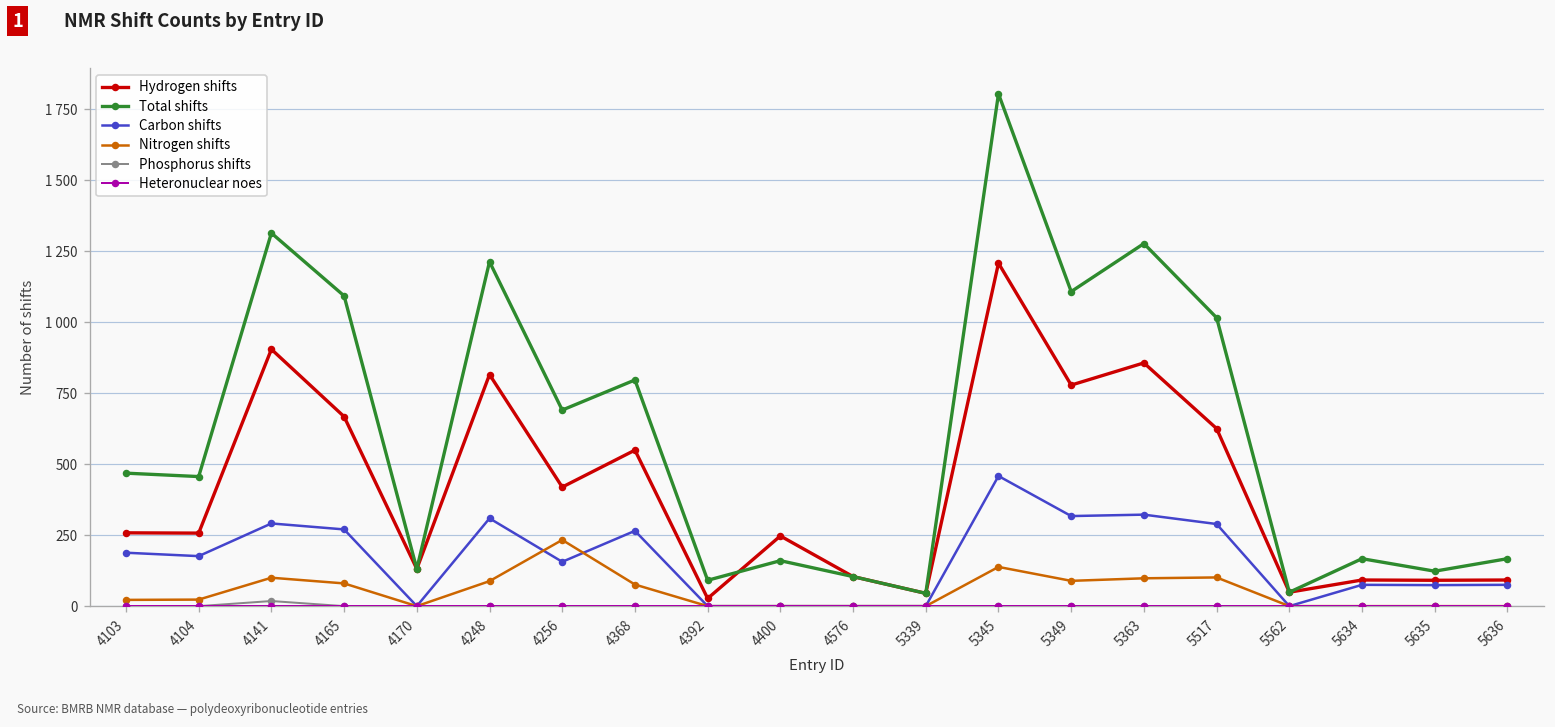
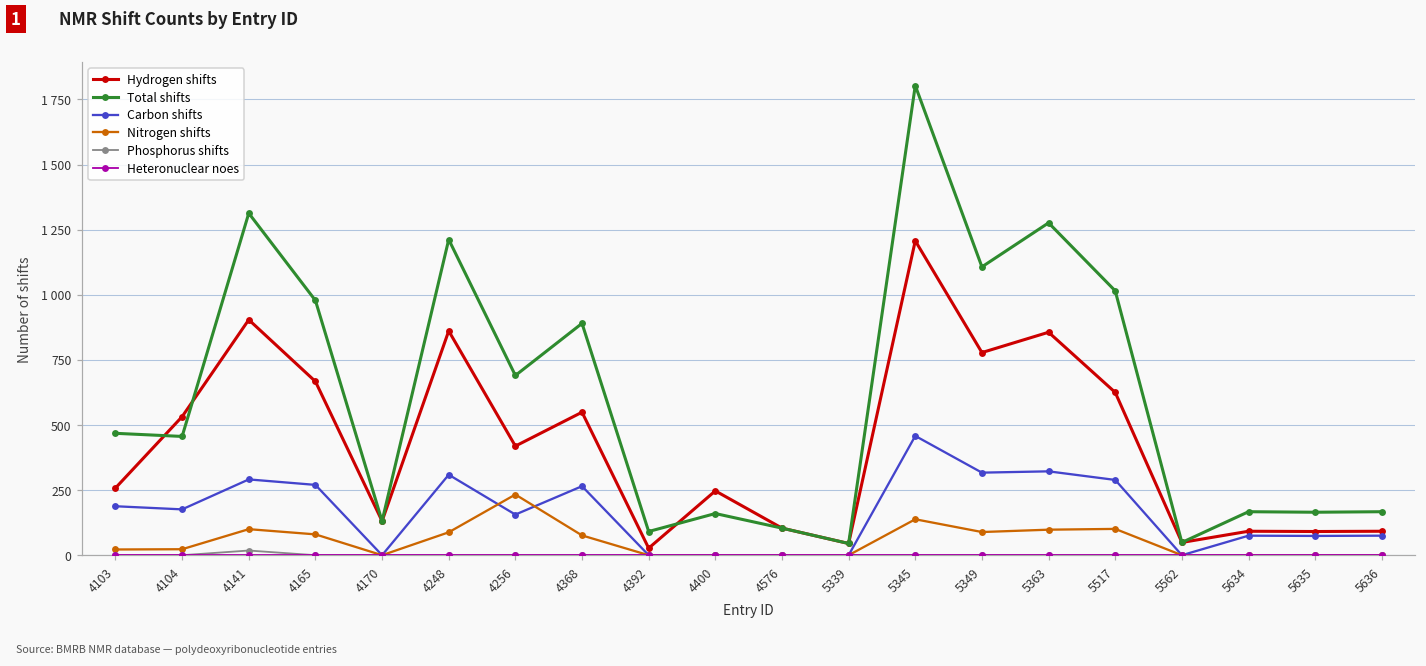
  {
    "Hydrogen shifts": {
      "4103": 260,
-     "4104": 260,
+     "4104": 530,
      "4141": 900,
      "4165": 670,
-     "4248": 820,
+     "4248": 860,
      "4256": 420,
      "4368": 550,
      "4392": 30,
      "4400": 250,
      "5345": 1210,
      "5349": 780,
      "5363": 860,
      "5517": 630,
      "5634": 90,
      "5635": 90,
      "5636": 90
    },
    "Total shifts": {
      "4103": 470,
      "4104": 460,
      "4141": 1310,
-     "4165": 1090,
+     "4165": 980,
      "4248": 1210,
      "4256": 690,
-     "4368": 800,
+     "4368": 890,
      "4392": 90,
      "4400": 160,
      "5345": 1800,
      "5349": 1110,
      "5363": 1280,
      "5517": 1020,
      "5634": 170,
-     "5635": 120,
+     "5635": 170,
      "5636": 170
    },
    "Carbon shifts": {
      "4103": 190,
      "4104": 180,
      "4141": 290,
      "4165": 270,
      "4248": 310,
      "4256": 160,
      "4368": 270,
      "5345": 460,
      "5349": 320,
      "5363": 320,
      "5517": 290,
      "5634": 80,
      "5635": 70,
      "5636": 80
    },
    "Nitrogen shifts": {
      "4103": 20,
      "4104": 20,
      "4141": 100,
      "4165": 80,
      "4248": 90,
      "4256": 230,
      "4368": 80,
      "5345": 140,
      "5349": 90,
      "5363": 100,
      "5517": 100
    },
    "Phosphorus shifts": {
      "4141": 20
    },
    "Heteronuclear noes": {
      "4141": 0
    }
  }
